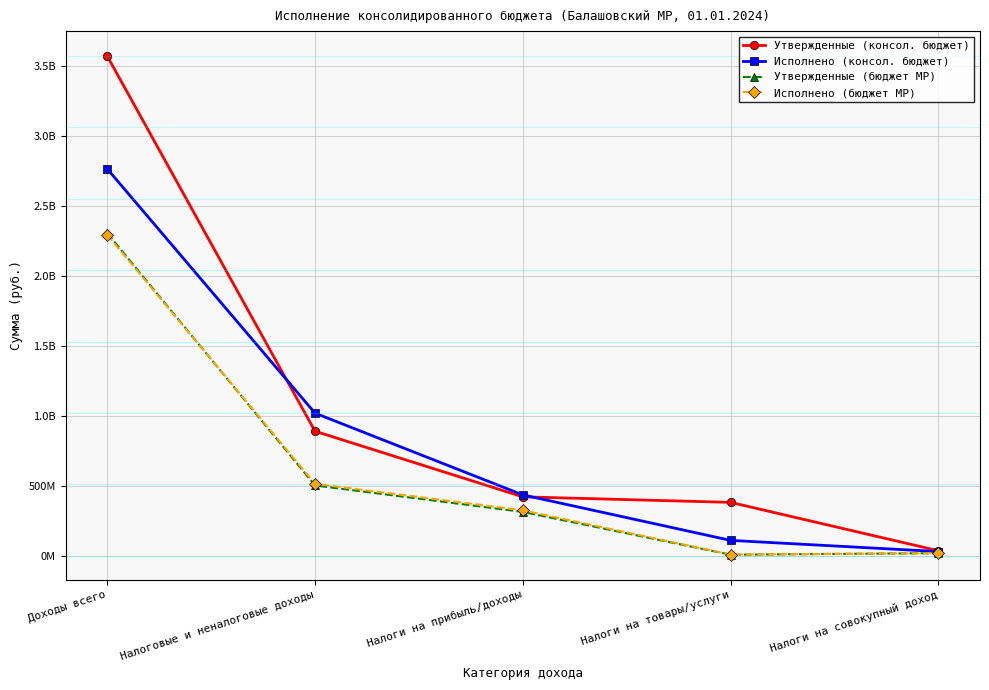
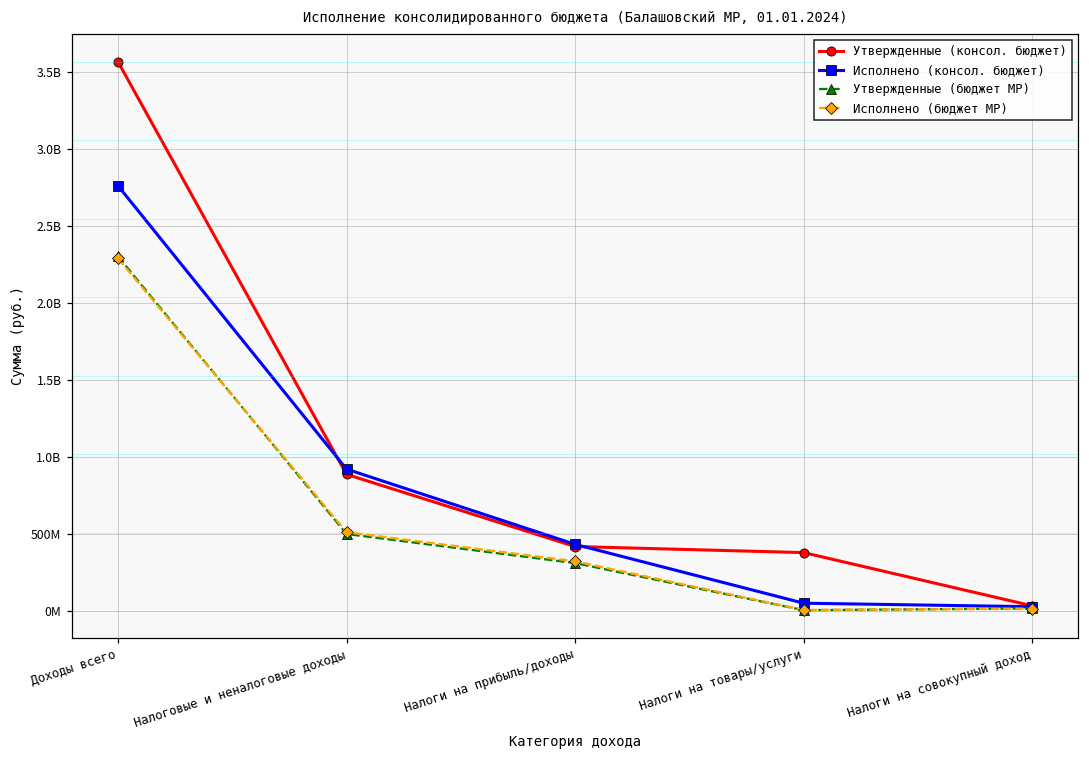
  {
    "Утвержденные (консол. бюджет)": {
      "Доходы всего": 3570000000,
      "Налоговые и неналоговые доходы": 890000000,
      "Налоги на товары/услуги": 380000000
    },
    "Исполнено (консол. бюджет)": {
      "Доходы всего": 2760000000,
-     "Налоговые и неналоговые доходы": 1020000000,
-     "Налоги на товары/услуги": 110000000
+     "Налоговые и неналоговые доходы": 920000000,
+     "Налоги на товары/услуги": 50000000
    }
  }
